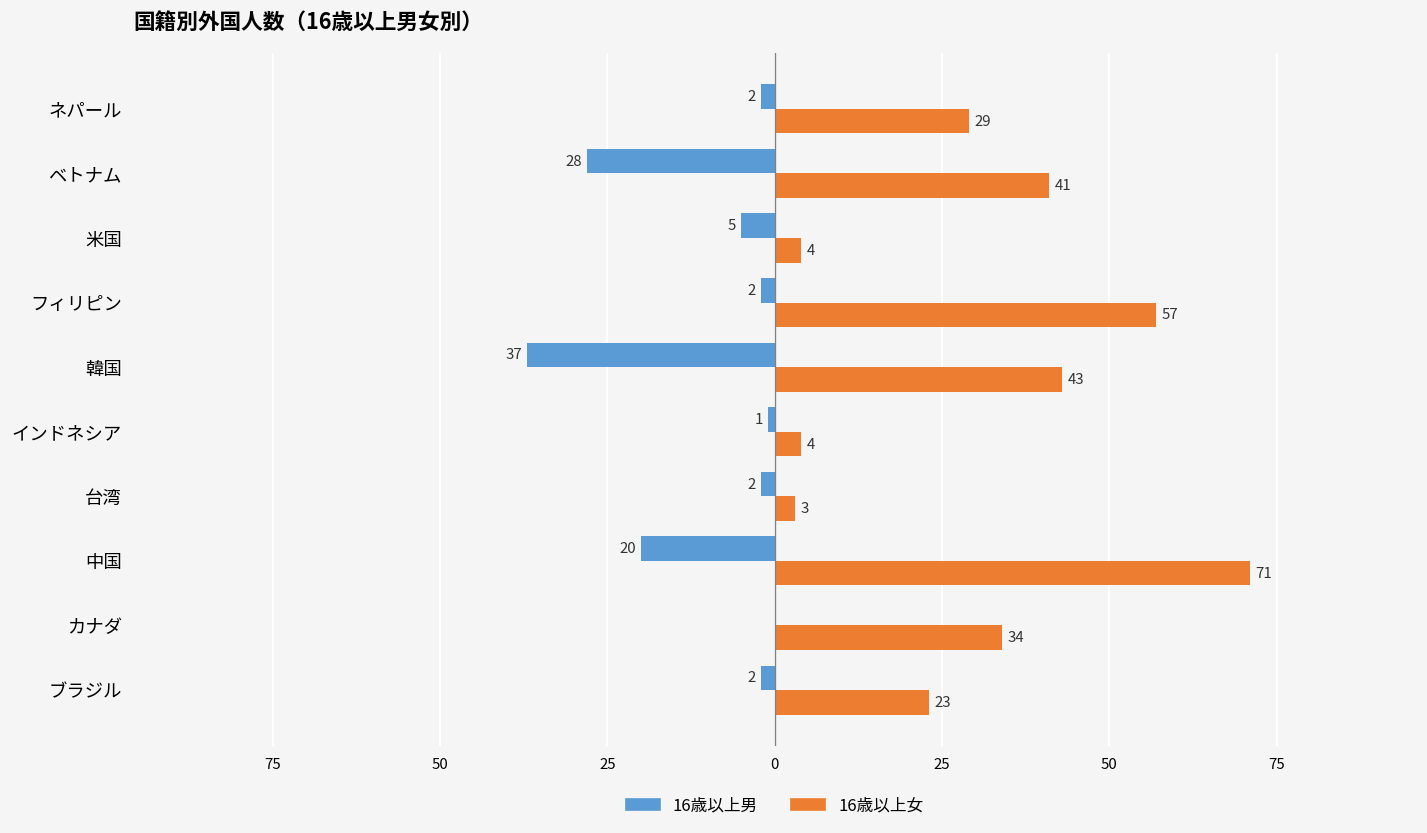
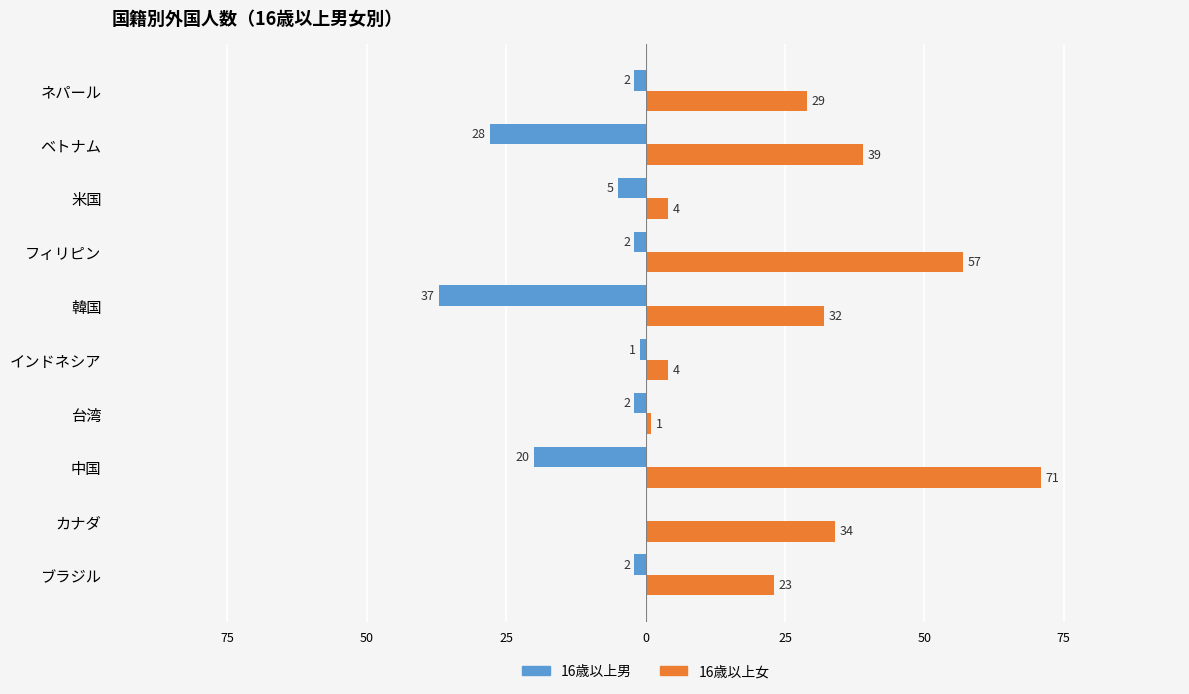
  {
    "16歳以上女": {
      "ネパール": 29,
-     "ベトナム": 41,
+     "ベトナム": 39,
      "米国": 4,
      "フィリピン": 57,
-     "韓国": 43,
+     "韓国": 32,
      "インドネシア": 4,
-     "台湾": 3,
+     "台湾": 1,
      "中国": 71,
      "カナダ": 34,
      "ブラジル": 23
    }
  }
